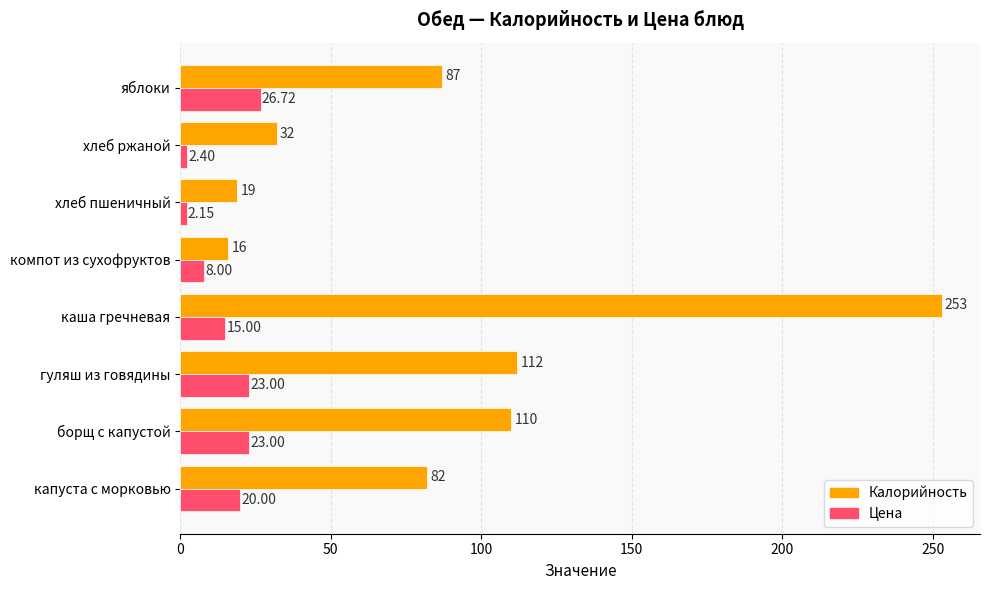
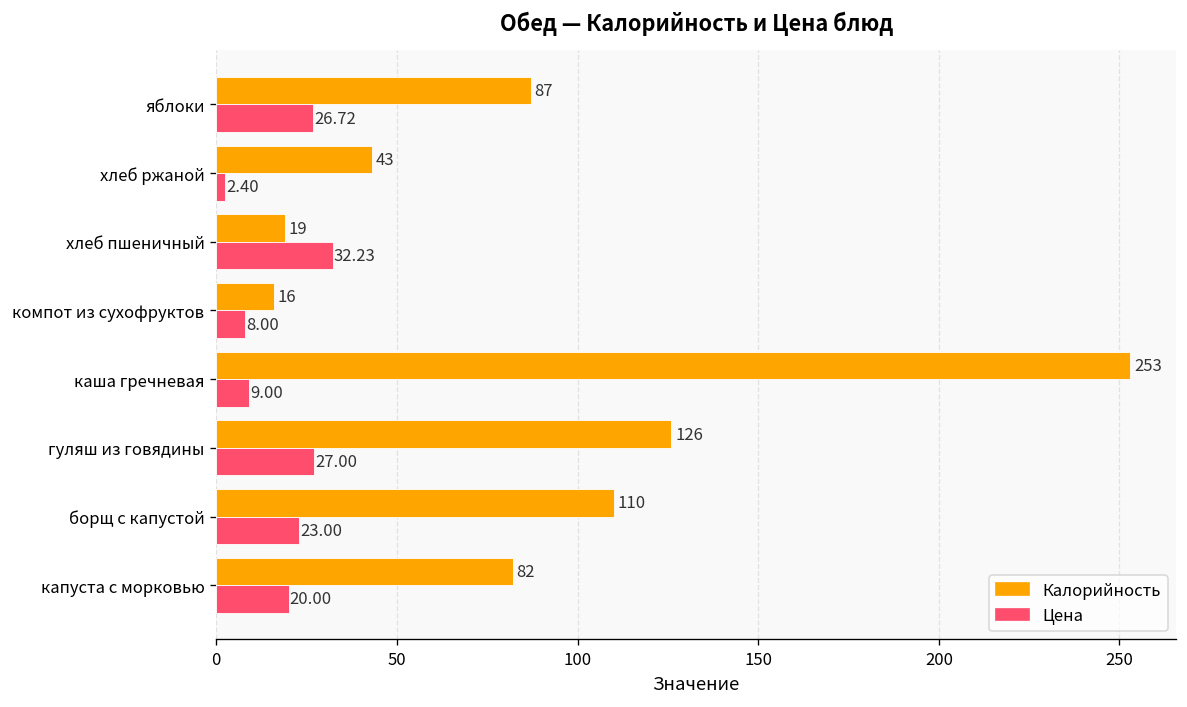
  {
    "Калорийность": {
      "яблоки": 87,
-     "хлеб ржаной": 32,
+     "хлеб ржаной": 43,
      "хлеб пшеничный": 19,
      "компот из сухофруктов": 16,
      "каша гречневая": 253,
-     "гуляш из говядины": 112,
+     "гуляш из говядины": 126,
      "борщ с капустой": 110,
      "капуста с морковью": 82
    },
    "Цена": {
      "яблоки": 26.72,
      "хлеб ржаной": 2.40,
-     "хлеб пшеничный": 2.15,
+     "хлеб пшеничный": 32.23,
      "компот из сухофруктов": 8.00,
-     "каша гречневая": 15.00,
-     "гуляш из говядины": 23.00,
+     "каша гречневая": 9.00,
+     "гуляш из говядины": 27.00,
      "борщ с капустой": 23.00,
      "капуста с морковью": 20.00
    }
  }
